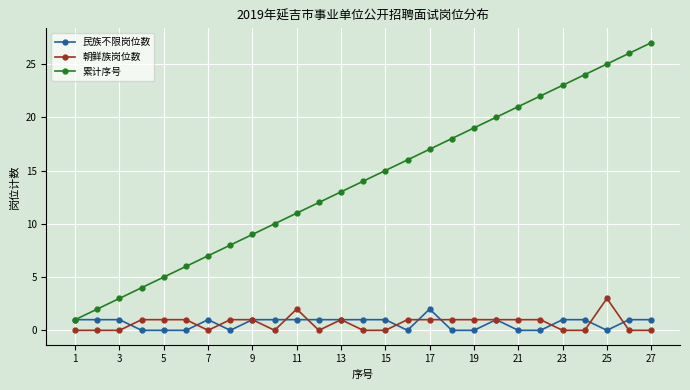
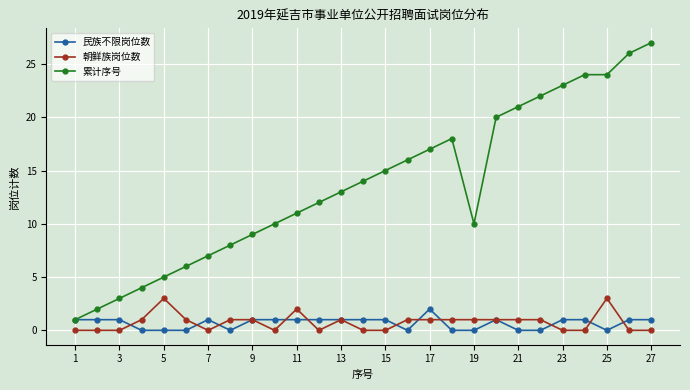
  {
    "民族不限岗位数": {
      "3": 1,
      "5": 0,
      "7": 1,
      "11": 1,
      "15": 1,
      "17": 2,
      "19": 0,
      "21": 0,
      "23": 1,
      "25": 0,
      "27": 1
    },
    "朝鲜族岗位数": {
      "1": 0,
      "3": 0,
-     "5": 1,
+     "5": 3,
      "7": 0,
      "11": 2,
      "15": 0,
      "17": 1,
      "19": 1,
      "21": 1,
      "23": 0,
      "25": 3,
      "27": 0
    },
    "累计序号": {
      "3": 3,
      "5": 5,
      "7": 7,
      "9": 9,
      "11": 11,
      "13": 13,
      "15": 15,
      "17": 17,
-     "19": 19,
+     "19": 10,
      "21": 21,
      "23": 23,
-     "25": 25,
+     "25": 24,
      "27": 27
    }
  }
